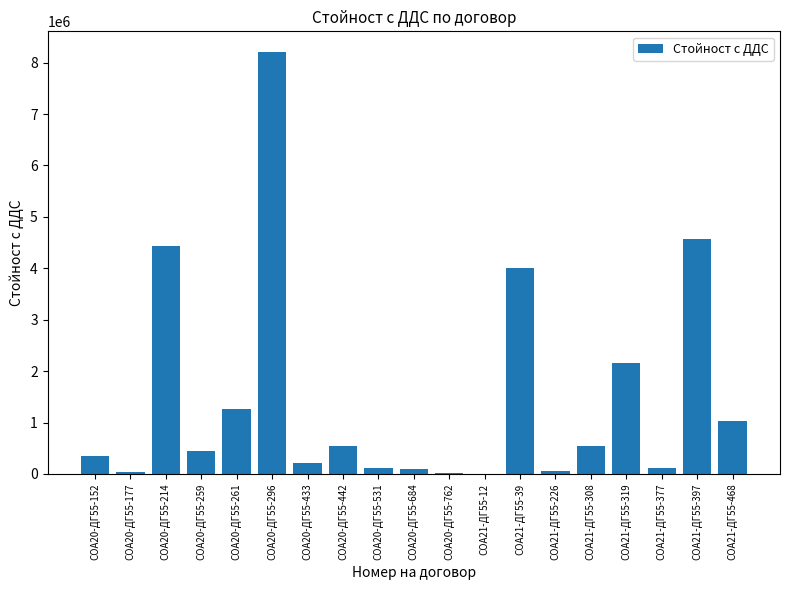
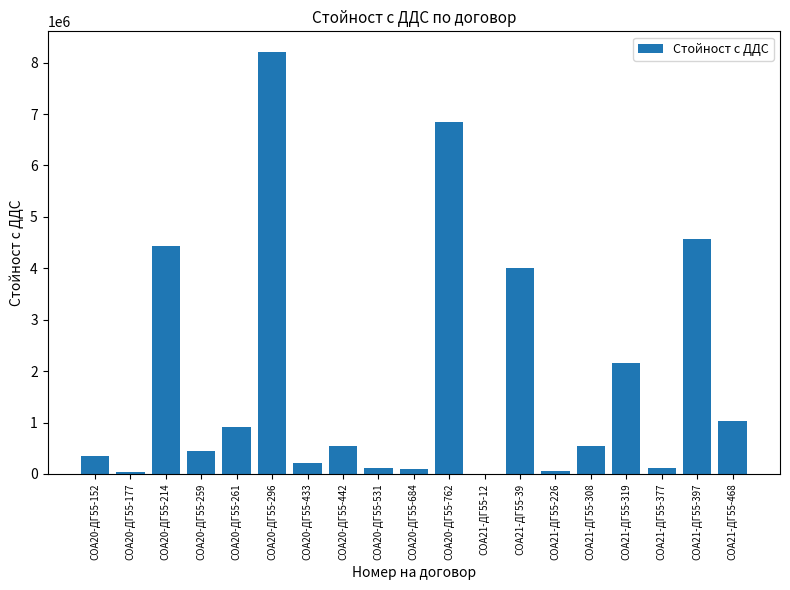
  {
    "СОА20-ДГ55-152": 300000,
    "СОА20-ДГ55-214": 4400000,
    "СОА20-ДГ55-259": 400000,
-   "СОА20-ДГ55-261": 1300000,
+   "СОА20-ДГ55-261": 900000,
    "СОА20-ДГ55-296": 8200000,
    "СОА20-ДГ55-433": 200000,
    "СОА20-ДГ55-442": 500000,
    "СОА20-ДГ55-531": 100000,
    "СОА20-ДГ55-684": 100000,
-   "СОА20-ДГ55-762": 0,
+   "СОА20-ДГ55-762": 6800000,
    "СОА21-ДГ55-39": 4000000,
    "СОА21-ДГ55-226": 100000,
    "СОА21-ДГ55-308": 500000,
    "СОА21-ДГ55-319": 2200000,
    "СОА21-ДГ55-377": 100000,
    "СОА21-ДГ55-397": 4600000,
    "СОА21-ДГ55-468": 1000000
  }
